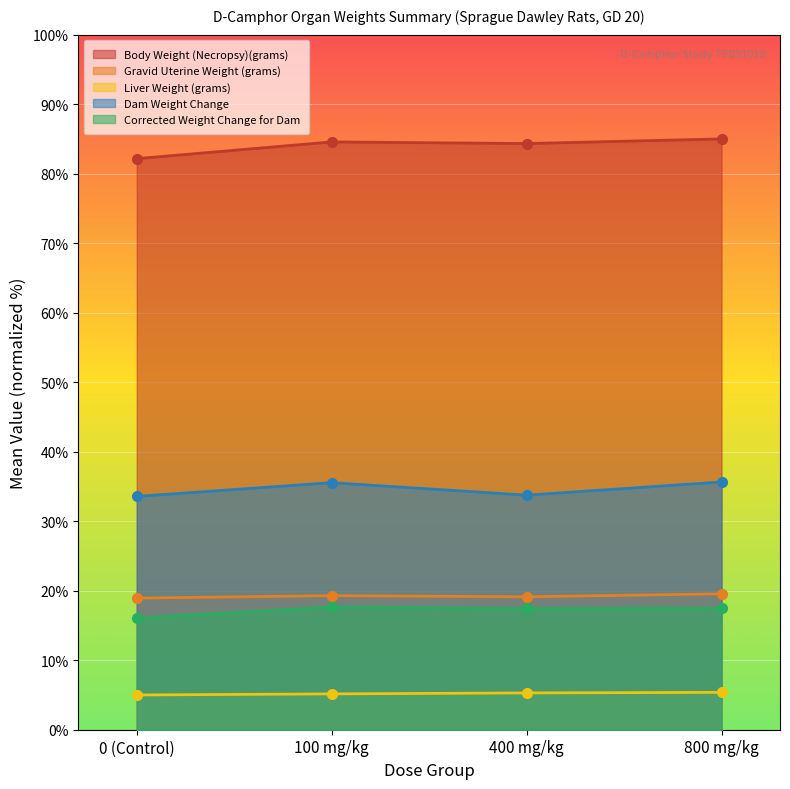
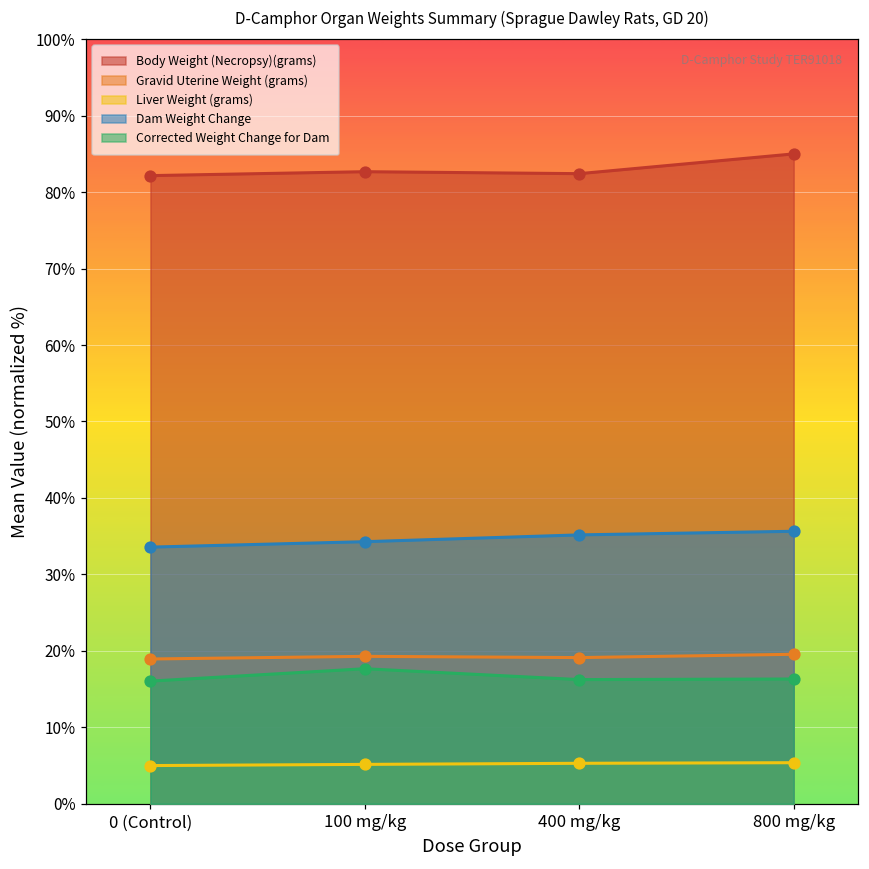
  {
    "Body Weight (Necropsy)(grams)": {
      "0 (Control)": "82%",
-     "100 mg/kg": "85%",
-     "400 mg/kg": "84%",
+     "100 mg/kg": "83%",
+     "400 mg/kg": "82%",
      "800 mg/kg": "85%"
    },
    "Gravid Uterine Weight (grams)": {
      "0 (Control)": "19%",
      "100 mg/kg": "19%",
      "400 mg/kg": "19%",
      "800 mg/kg": "20%"
    },
    "Liver Weight (grams)": {
      "0 (Control)": "5%",
      "100 mg/kg": "5%",
      "400 mg/kg": "5%",
      "800 mg/kg": "5%"
    },
    "Dam Weight Change": {
      "0 (Control)": "34%",
-     "100 mg/kg": "36%",
-     "400 mg/kg": "34%",
+     "100 mg/kg": "34%",
+     "400 mg/kg": "35%",
      "800 mg/kg": "36%"
    },
    "Corrected Weight Change for Dam": {
      "0 (Control)": "16%",
      "100 mg/kg": "18%",
-     "400 mg/kg": "17%",
-     "800 mg/kg": "17%"
+     "400 mg/kg": "16%",
+     "800 mg/kg": "16%"
    }
  }
